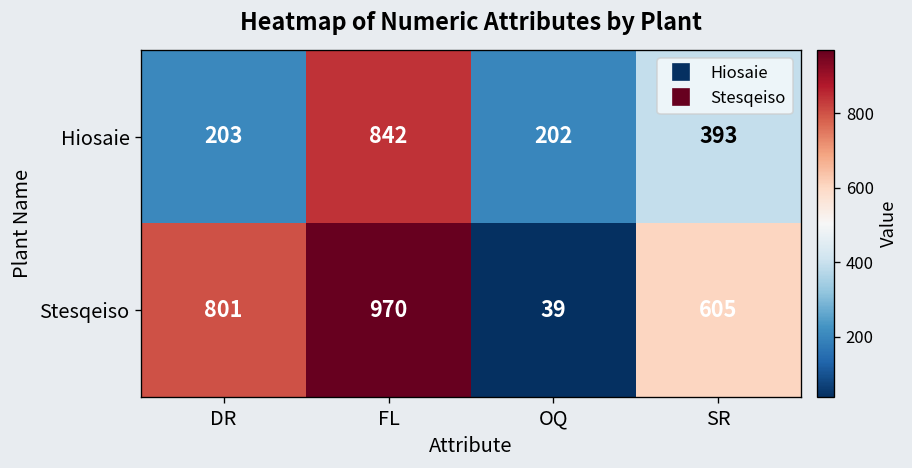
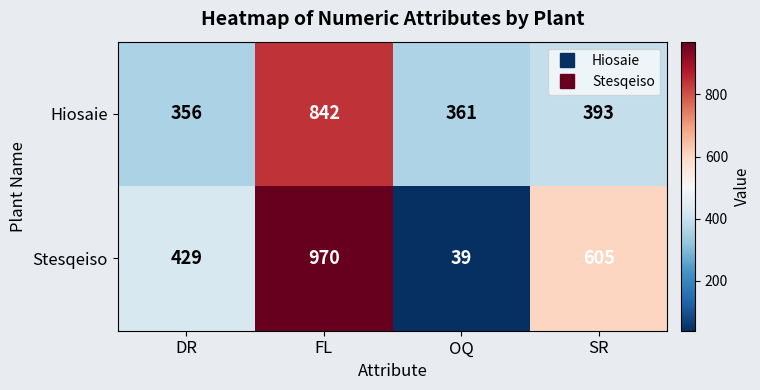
  {
    "Hiosaie": {
-     "DR": 203,
+     "DR": 356,
      "FL": 842,
-     "OQ": 202,
+     "OQ": 361,
      "SR": 393
    },
    "Stesqeiso": {
-     "DR": 801,
+     "DR": 429,
      "FL": 970,
      "OQ": 39,
      "SR": 605
    }
  }
